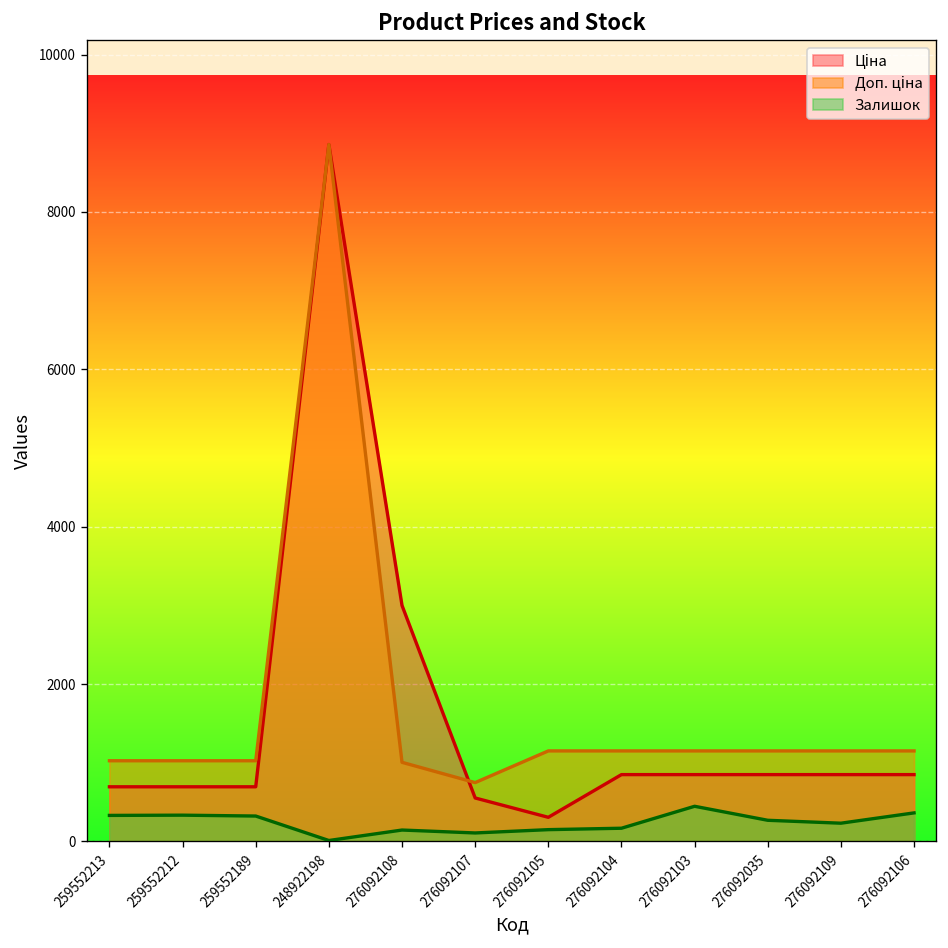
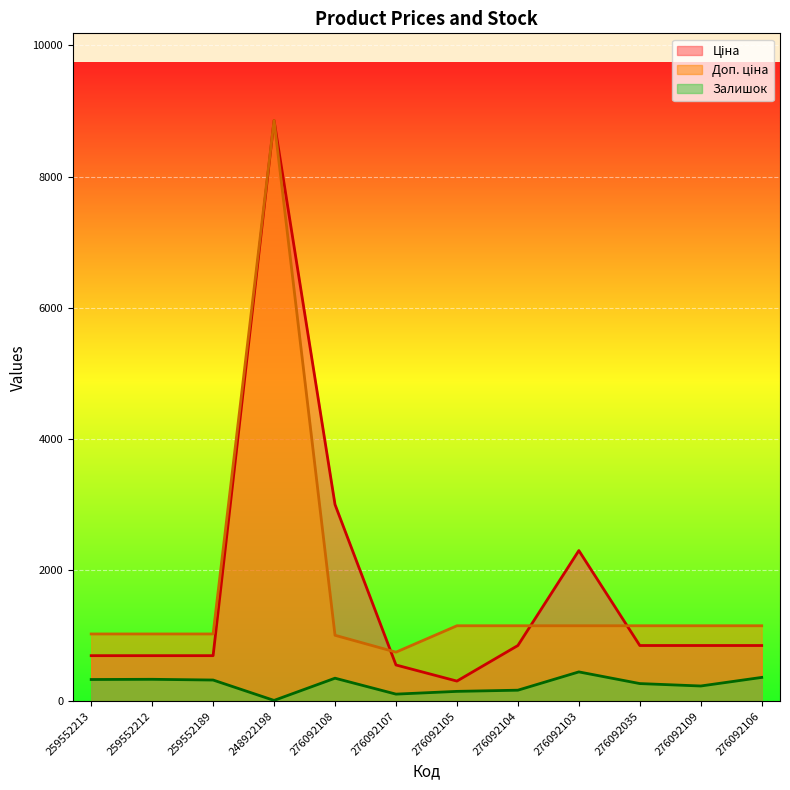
  {
    "Ціна": {
      "259552213": 700,
      "259552212": 700,
      "259552189": 700,
      "276092108": 3000,
      "276092107": 600,
      "276092105": 300,
      "276092104": 800,
-     "276092103": 800,
+     "276092103": 2300,
      "276092035": 800,
      "276092109": 800,
      "276092106": 800
    },
    "Доп. ціна": {
      "259552213": 1000,
      "259552212": 1000,
      "259552189": 1000,
      "276092108": 1000,
      "276092107": 700,
      "276092105": 1100,
      "276092104": 1100,
      "276092103": 1100,
      "276092035": 1100,
      "276092109": 1100,
      "276092106": 1100
    },
    "Залишок": {
      "259552213": 300,
      "259552212": 300,
      "259552189": 300,
      "248922198": 0,
-     "276092108": 100,
+     "276092108": 400,
      "276092107": 100,
      "276092105": 100,
      "276092104": 200,
      "276092103": 400,
      "276092035": 300,
      "276092109": 200,
      "276092106": 400
    }
  }
